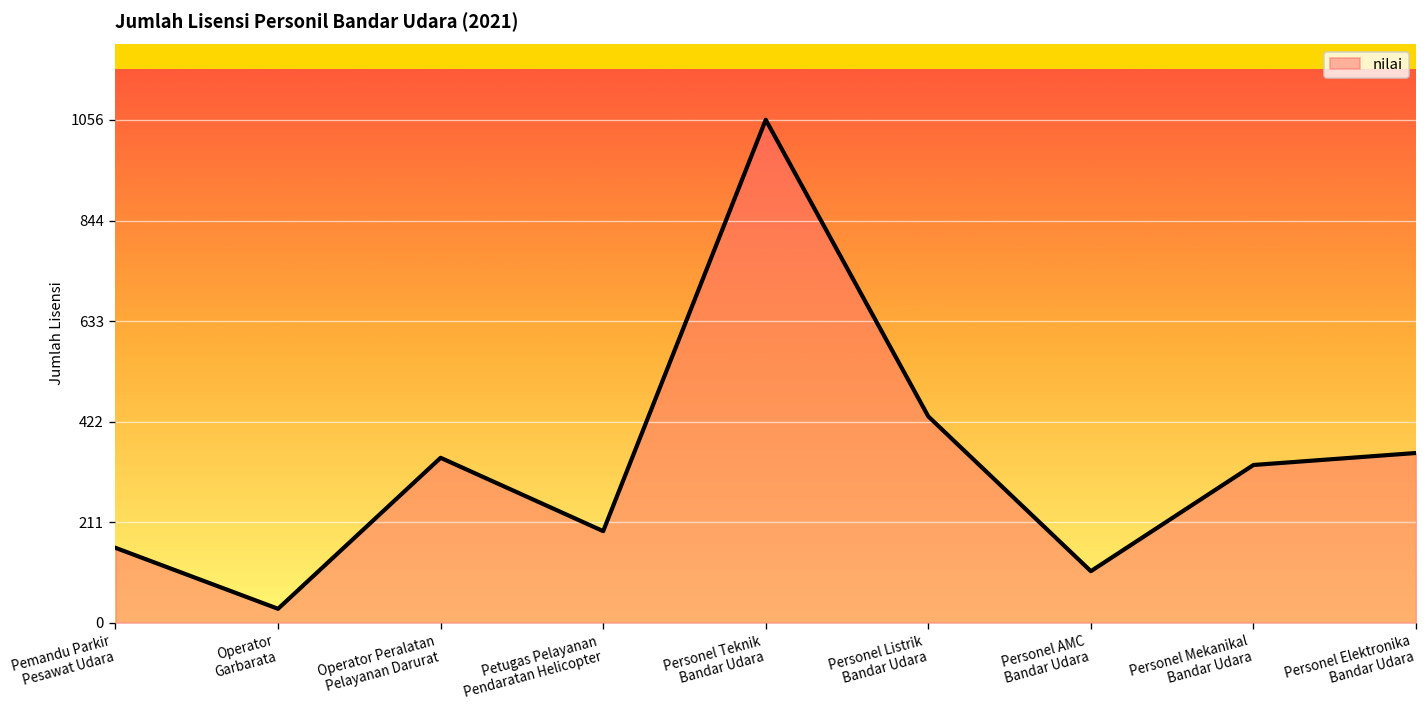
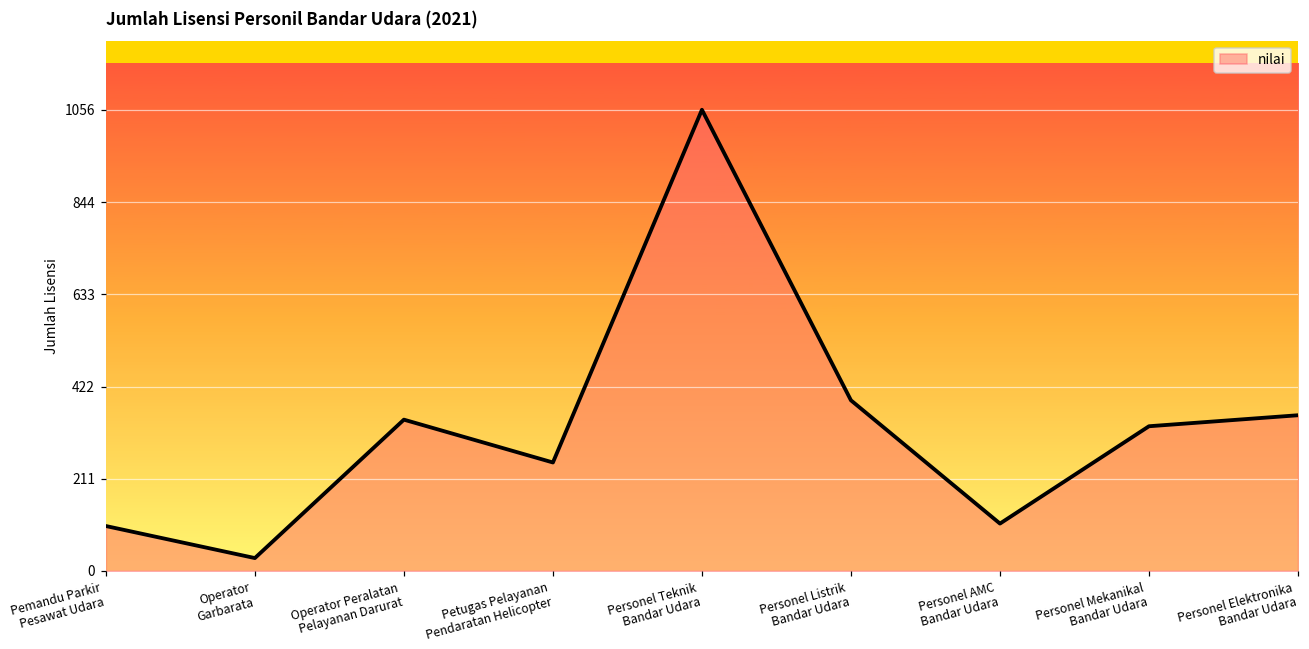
  {
-   "Pemandu Parkir Pesawat Udara": 160,
+   "Pemandu Parkir Pesawat Udara": 100,
    "Operator Garbarata": 30,
    "Operator Peralatan Pelayanan Darurat": 350,
-   "Petugas Pelayanan Pendaratan Helicopter": 190,
+   "Petugas Pelayanan Pendaratan Helicopter": 250,
    "Personel Teknik Bandar Udara": 1060,
-   "Personel Listrik Bandar Udara": 430,
+   "Personel Listrik Bandar Udara": 390,
    "Personel AMC Bandar Udara": 110,
    "Personel Mekanikal Bandar Udara": 330,
    "Personel Elektronika Bandar Udara": 360
  }
